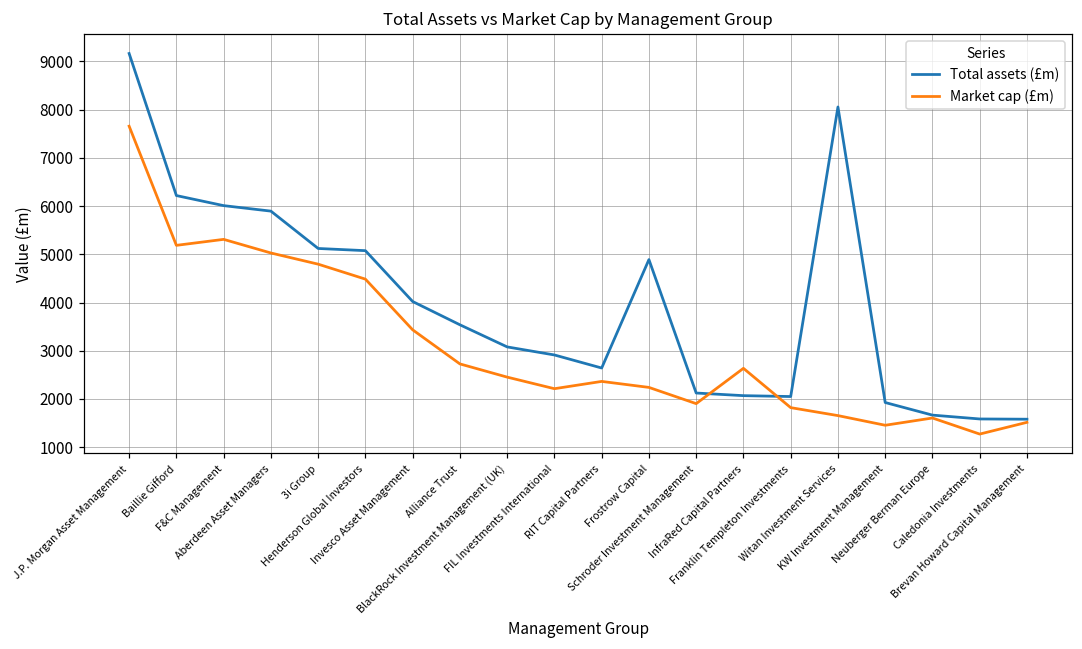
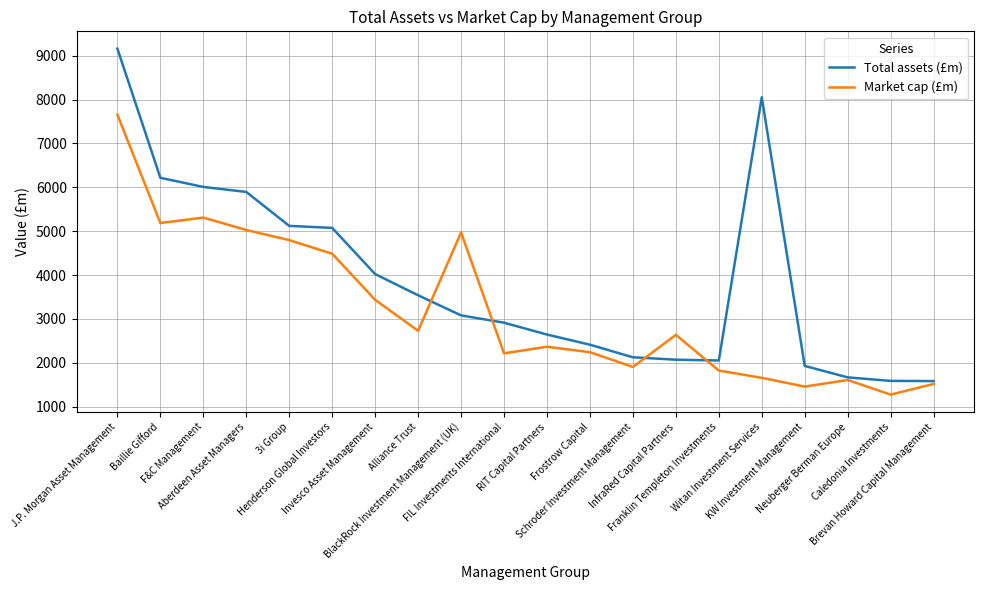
  {
    "Total assets (£m)": {
      "J.P. Morgan Asset Management": 9200,
      "Baillie Gifford": 6200,
      "F&C Management": 6000,
      "Aberdeen Asset Managers": 5900,
      "3i Group": 5100,
      "Henderson Global Investors": 5100,
      "Invesco Asset Management": 4000,
      "Alliance Trust": 3500,
      "BlackRock Investment Management (UK)": 3100,
      "FIL Investments International": 2900,
      "RIT Capital Partners": 2600,
-     "Frostrow Capital": 4900,
+     "Frostrow Capital": 2400,
      "Schroder Investment Management": 2100,
      "InfraRed Capital Partners": 2100,
      "Franklin Templeton Investments": 2100,
      "Witan Investment Services": 8100,
      "KW Investment Management": 1900,
      "Neuberger Berman Europe": 1700,
      "Caledonia Investments": 1600,
      "Brevan Howard Capital Management": 1600
    },
    "Market cap (£m)": {
      "J.P. Morgan Asset Management": 7700,
      "Baillie Gifford": 5200,
      "F&C Management": 5300,
      "Aberdeen Asset Managers": 5000,
      "3i Group": 4800,
      "Henderson Global Investors": 4500,
      "Invesco Asset Management": 3400,
      "Alliance Trust": 2700,
-     "BlackRock Investment Management (UK)": 2500,
+     "BlackRock Investment Management (UK)": 5000,
      "FIL Investments International": 2200,
      "RIT Capital Partners": 2400,
      "Frostrow Capital": 2200,
      "Schroder Investment Management": 1900,
      "InfraRed Capital Partners": 2600,
      "Franklin Templeton Investments": 1800,
      "Witan Investment Services": 1700,
      "KW Investment Management": 1500,
      "Neuberger Berman Europe": 1600,
      "Caledonia Investments": 1300,
      "Brevan Howard Capital Management": 1500
    }
  }
